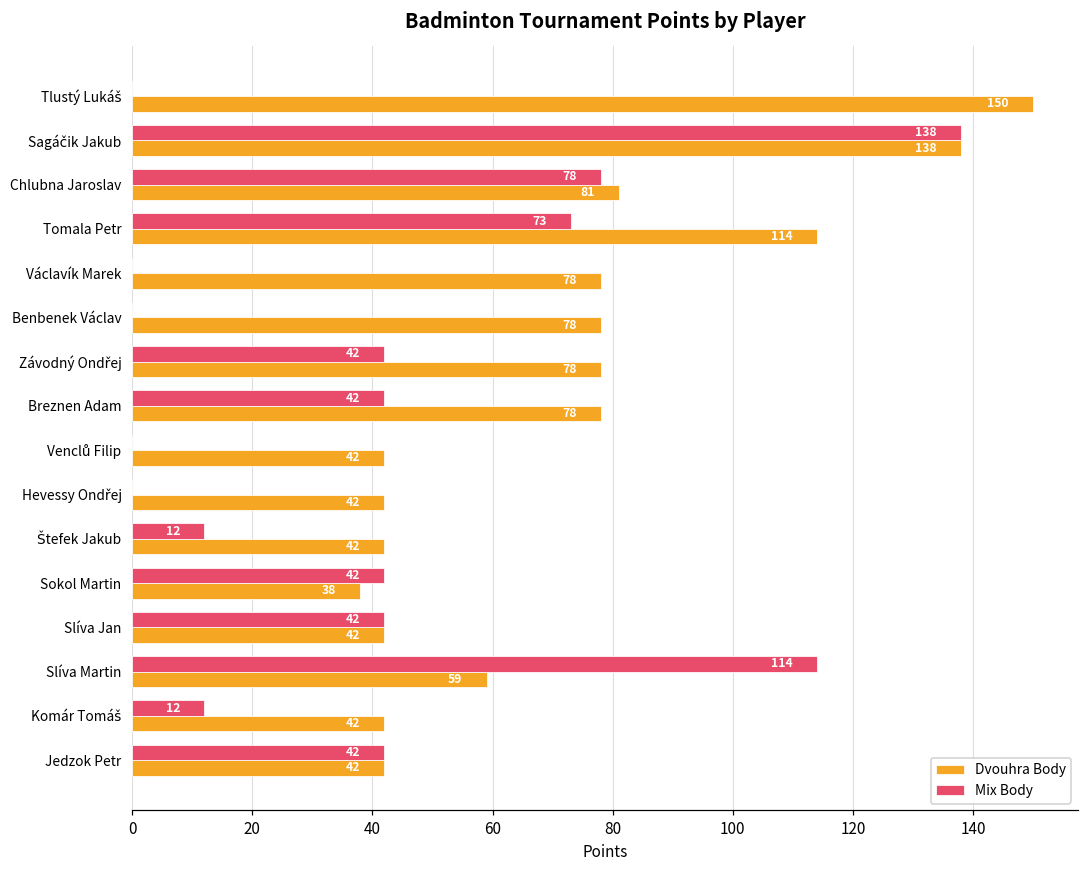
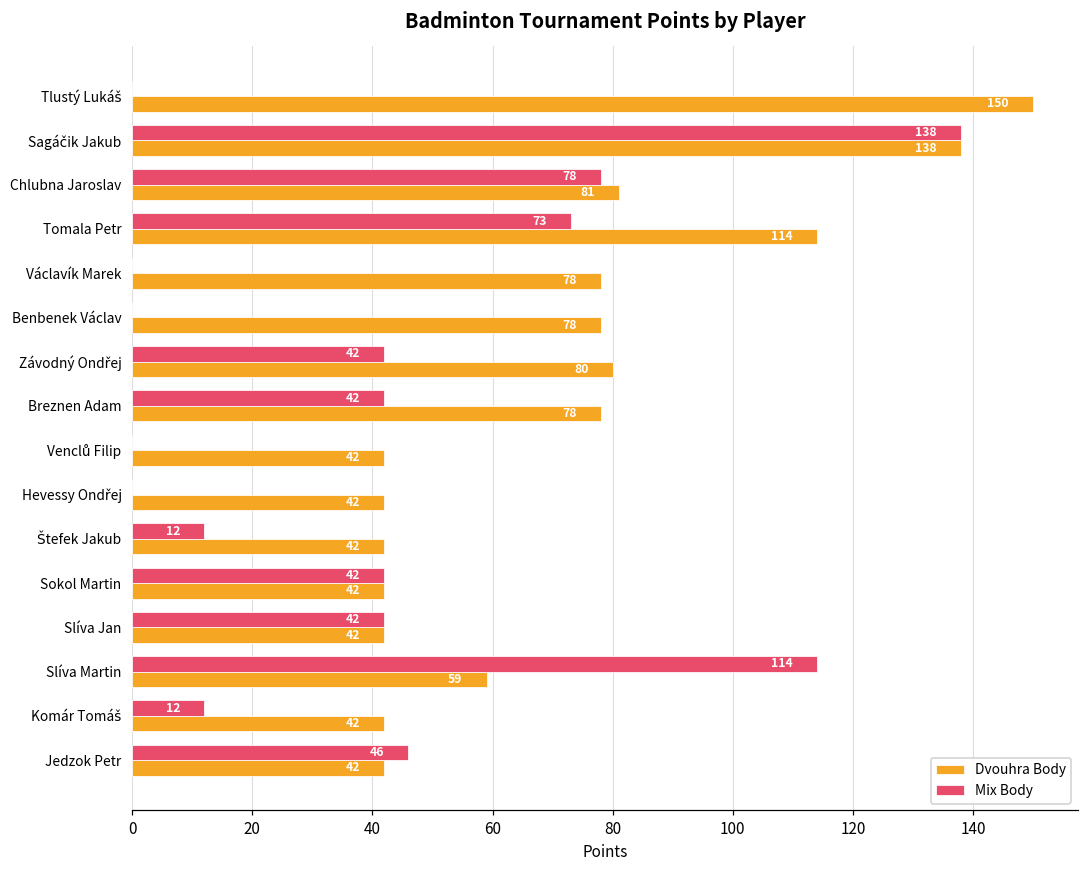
  {
    "Dvouhra Body": {
      "Tlustý Lukáš": 150,
      "Sagáčik Jakub": 138,
      "Chlubna Jaroslav": 81,
      "Tomala Petr": 114,
      "Václavík Marek": 78,
      "Benbenek Václav": 78,
-     "Závodný Ondřej": 78,
+     "Závodný Ondřej": 80,
      "Breznen Adam": 78,
      "Venclů Filip": 42,
      "Hevessy Ondřej": 42,
      "Štefek Jakub": 42,
-     "Sokol Martin": 38,
+     "Sokol Martin": 42,
      "Slíva Jan": 42,
      "Slíva Martin": 59,
      "Komár Tomáš": 42,
      "Jedzok Petr": 42
    },
    "Mix Body": {
      "Sagáčik Jakub": 138,
      "Chlubna Jaroslav": 78,
      "Tomala Petr": 73,
      "Závodný Ondřej": 42,
      "Breznen Adam": 42,
      "Štefek Jakub": 12,
      "Sokol Martin": 42,
      "Slíva Jan": 42,
      "Slíva Martin": 114,
      "Komár Tomáš": 12,
-     "Jedzok Petr": 42
+     "Jedzok Petr": 46
    }
  }
